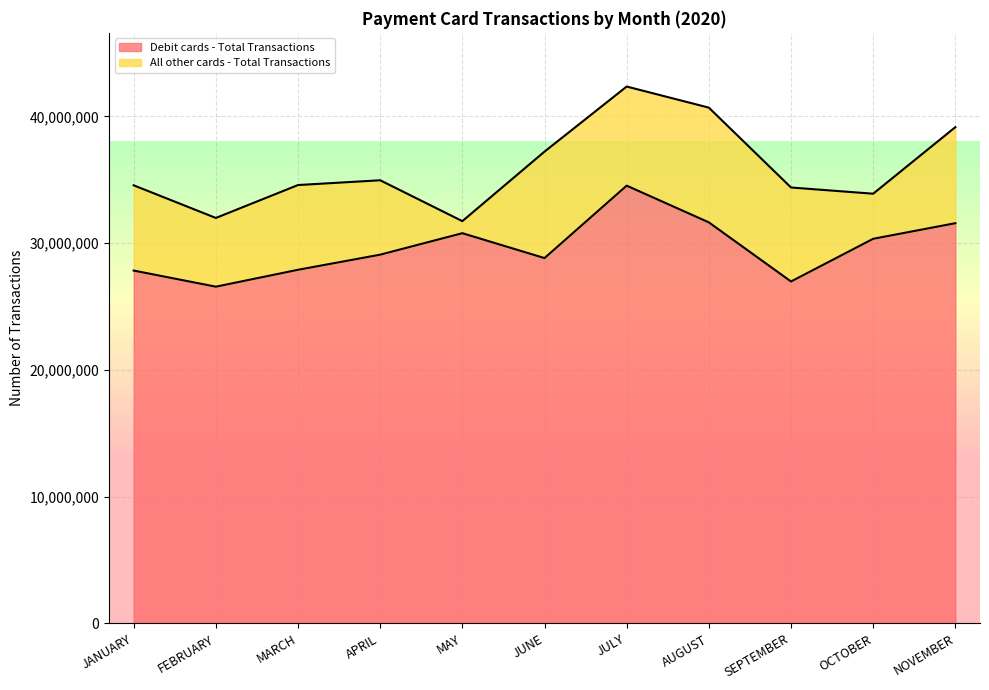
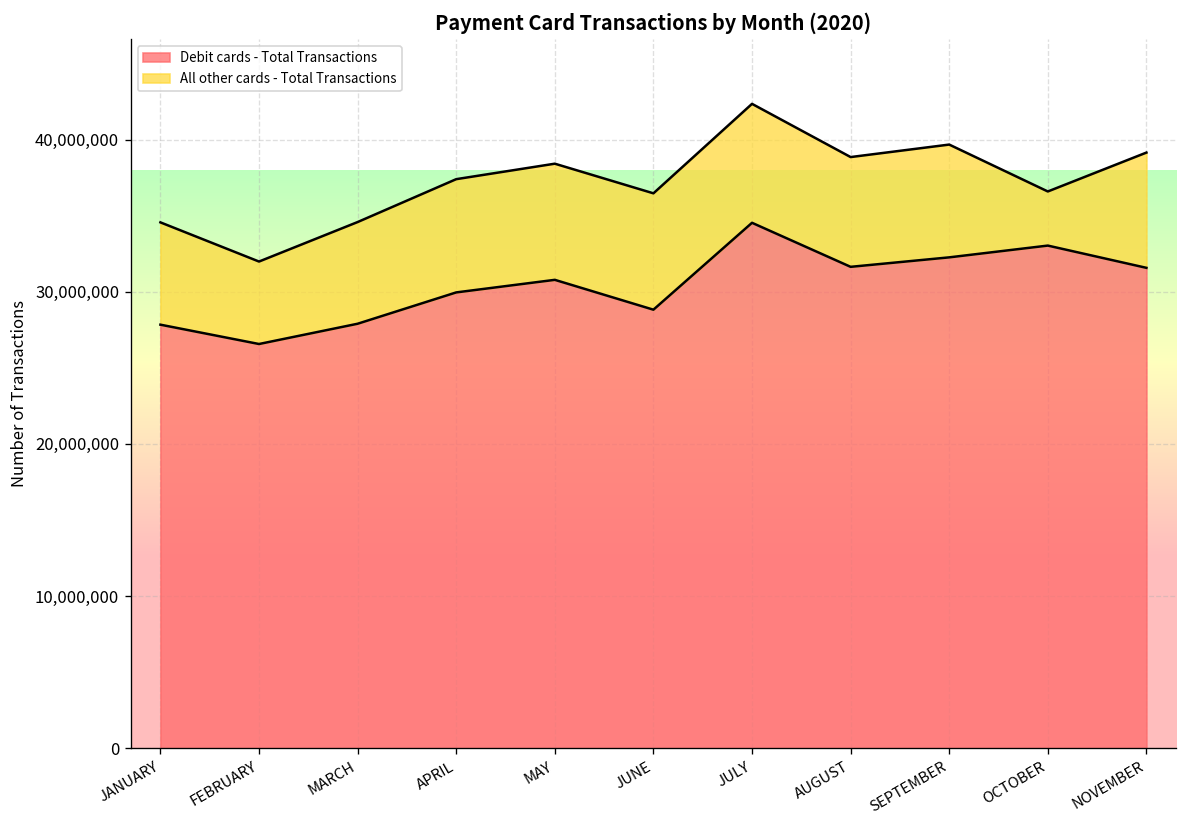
  {
    "Debit cards - Total Transactions": {
      "JANUARY": "27,800,000",
      "FEBRUARY": "26,600,000",
      "MARCH": "27,900,000",
-     "APRIL": "29,100,000",
+     "APRIL": "30,000,000",
      "MAY": "30,800,000",
      "JUNE": "28,800,000",
      "JULY": "34,500,000",
      "AUGUST": "31,600,000",
-     "SEPTEMBER": "27,000,000",
-     "OCTOBER": "30,300,000",
+     "SEPTEMBER": "32,300,000",
+     "OCTOBER": "33,000,000",
      "NOVEMBER": "31,600,000"
    },
    "All other cards - Total Transactions": {
      "JANUARY": "6,700,000",
      "FEBRUARY": "5,400,000",
      "MARCH": "6,700,000",
-     "APRIL": "5,900,000",
-     "MAY": "1,000,000",
-     "JUNE": "8,400,000",
+     "APRIL": "7,400,000",
+     "MAY": "7,600,000",
+     "JUNE": "7,700,000",
      "JULY": "7,800,000",
-     "AUGUST": "9,100,000",
+     "AUGUST": "7,200,000",
      "SEPTEMBER": "7,400,000",
      "OCTOBER": "3,600,000",
      "NOVEMBER": "7,600,000"
    }
  }
